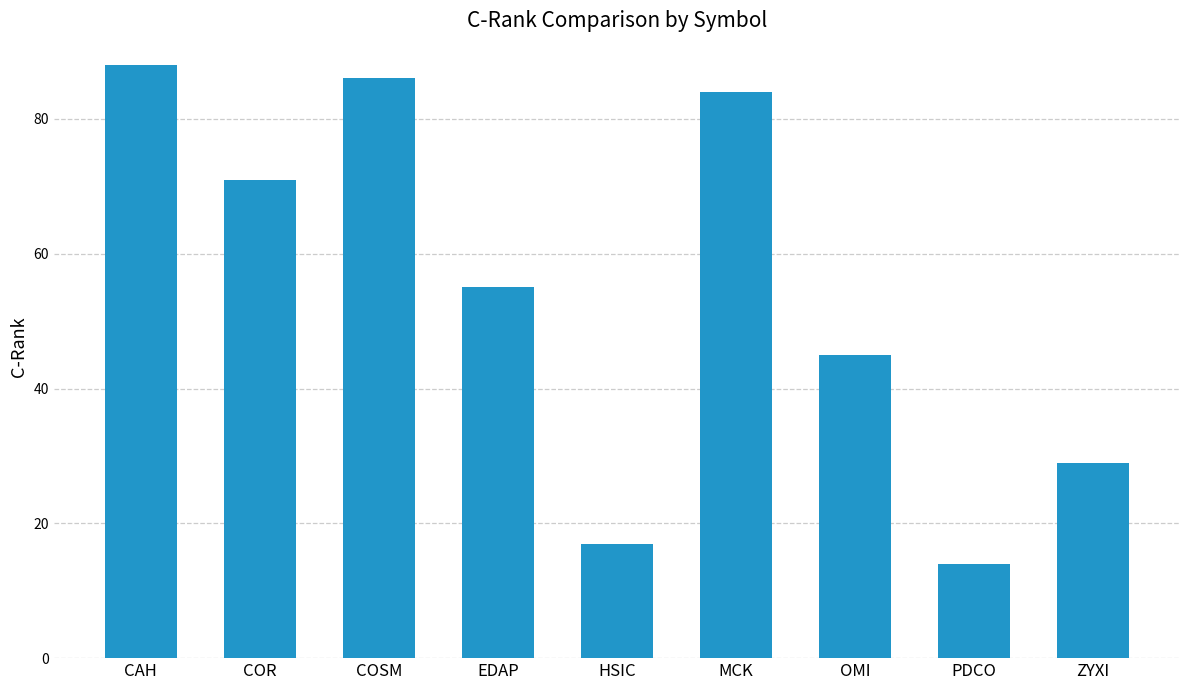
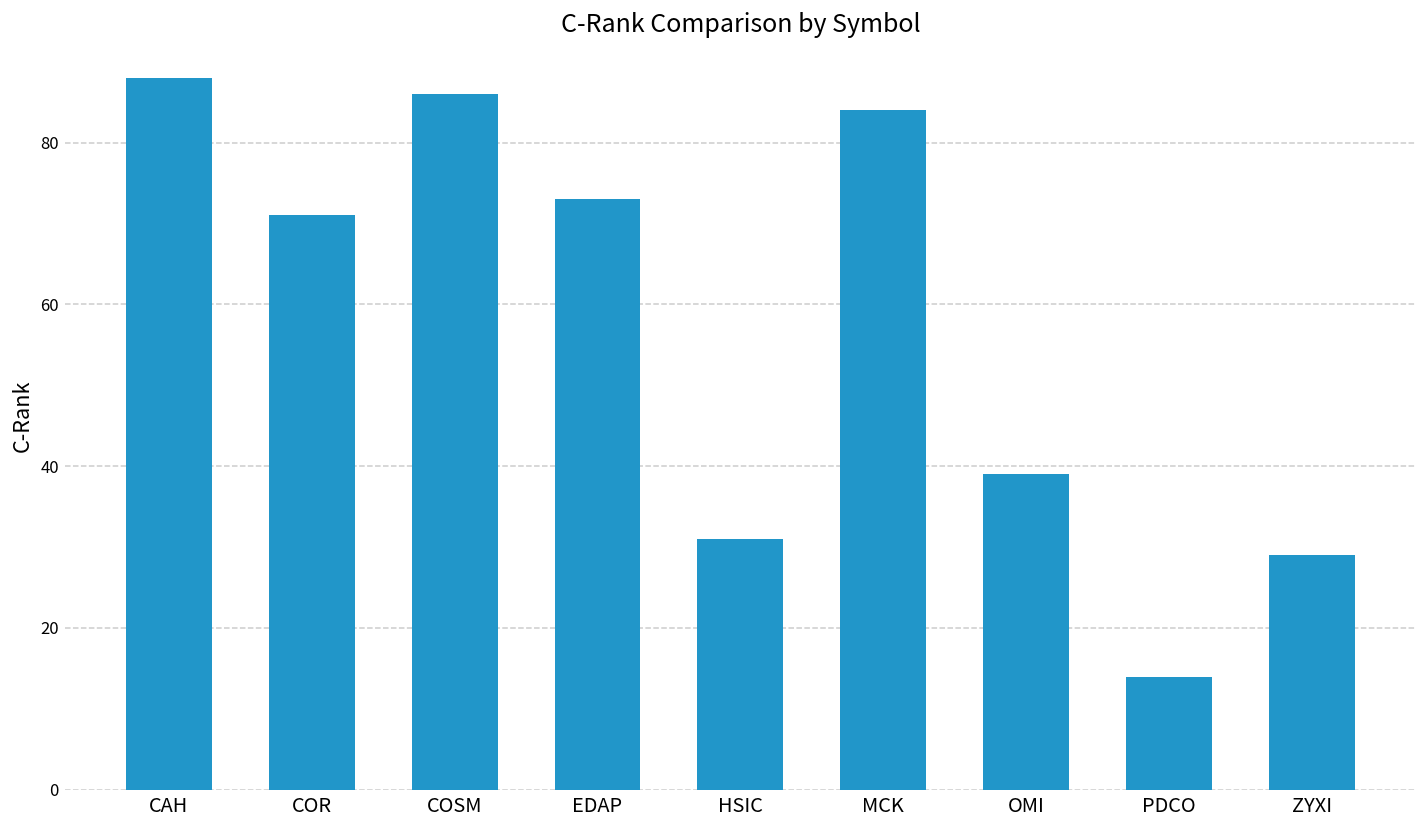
  {
    "CAH": 88,
    "COR": 71,
    "COSM": 86,
-   "EDAP": 55,
-   "HSIC": 17,
+   "EDAP": 73,
+   "HSIC": 31,
    "MCK": 84,
-   "OMI": 45,
+   "OMI": 39,
    "PDCO": 14,
    "ZYXI": 29
  }
